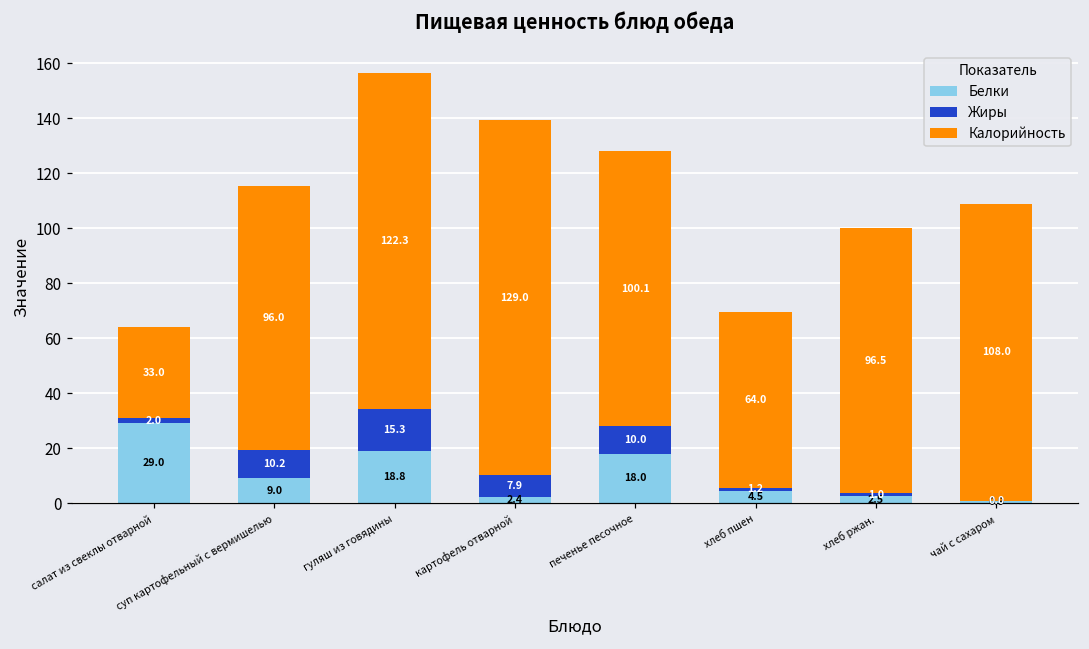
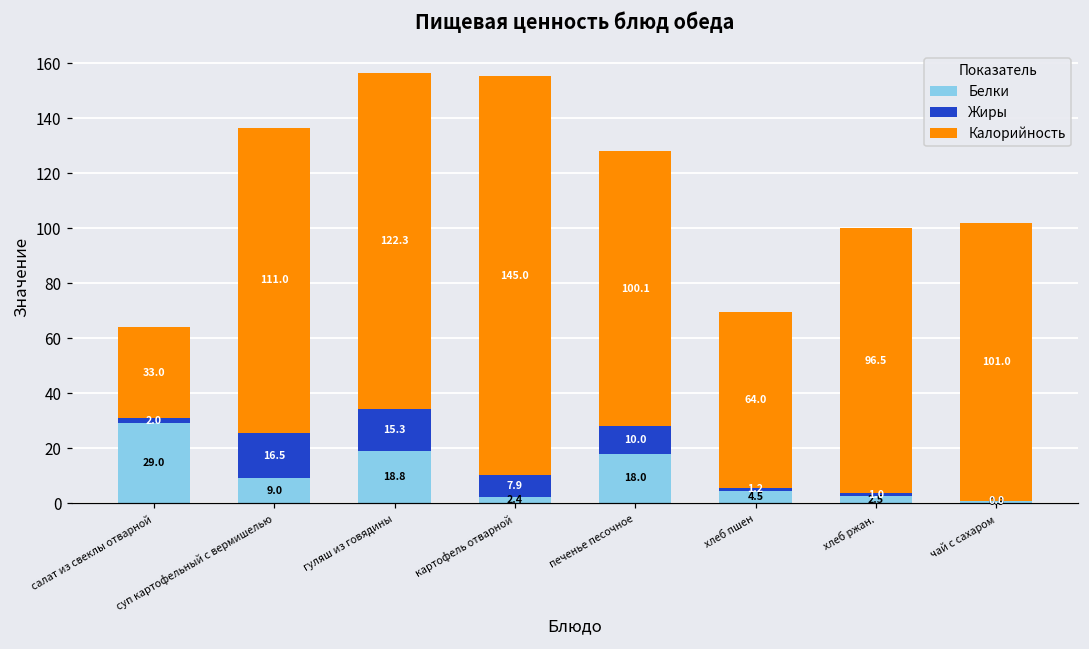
  {
    "Белки": {
      "салат из свеклы отварной": 29.0,
      "суп картофельный с вермишелью": 9.0,
      "гуляш из говядины": 18.8,
      "картофель отварной": 2.4,
      "печенье песочное": 18.0
    },
    "Жиры": {
      "салат из свеклы отварной": 2.0,
-     "суп картофельный с вермишелью": 10.2,
+     "суп картофельный с вермишелью": 16.5,
      "гуляш из говядины": 15.3,
      "картофель отварной": 7.9,
      "печенье песочное": 10.0
    },
    "Калорийность": {
      "салат из свеклы отварной": 33.0,
-     "суп картофельный с вермишелью": 96.0,
+     "суп картофельный с вермишелью": 111.0,
      "гуляш из говядины": 122.3,
-     "картофель отварной": 129.0,
+     "картофель отварной": 145.0,
      "печенье песочное": 100.1,
      "хлеб пшен": 64.0,
      "хлеб ржан.": 96.5,
-     "чай с сахаром": 108.0
+     "чай с сахаром": 101.0
    }
  }
